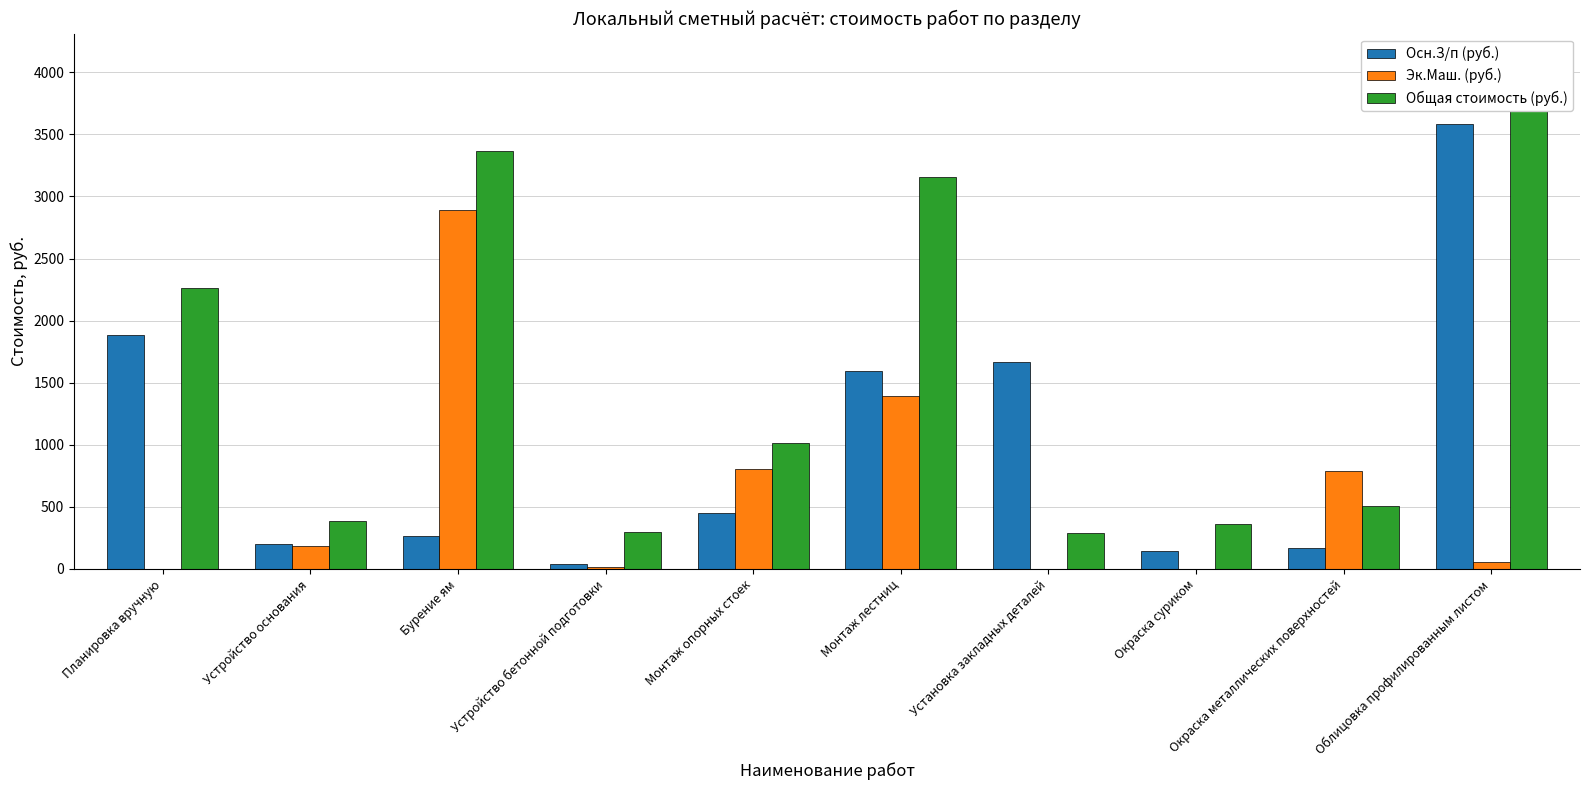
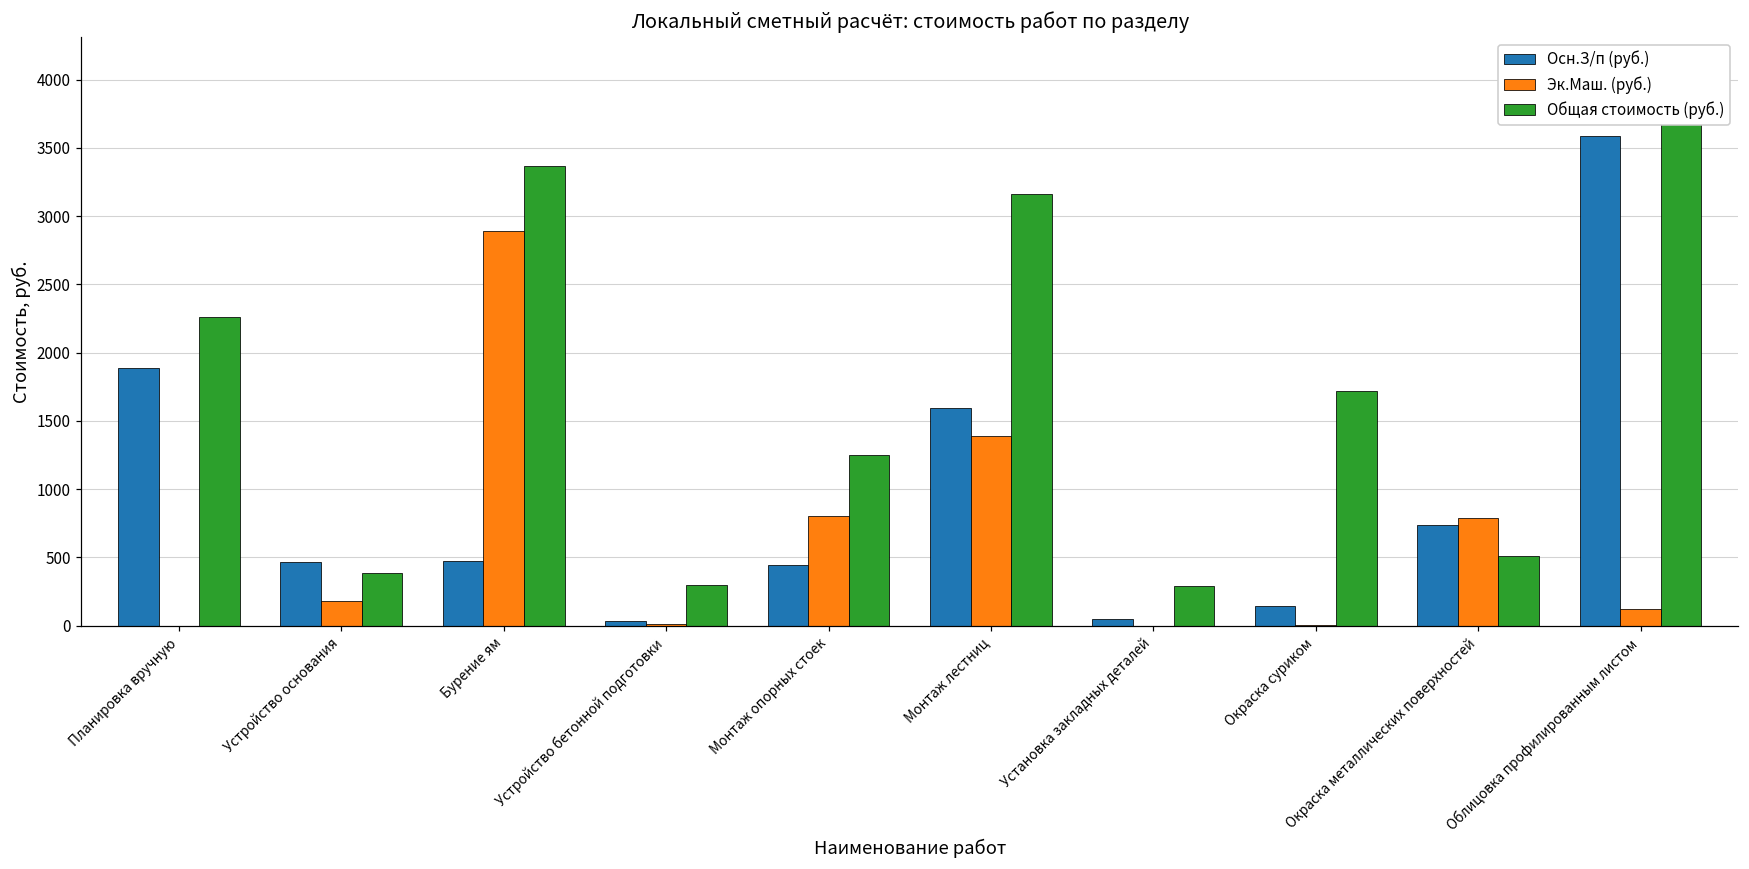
  {
    "Осн.З/п (руб.)": {
      "Планировка вручную": 1890,
-     "Устройство основания": 200,
-     "Бурение ям": 260,
+     "Устройство основания": 470,
+     "Бурение ям": 480,
      "Устройство бетонной подготовки": 40,
      "Монтаж опорных стоек": 450,
      "Монтаж лестниц": 1590,
-     "Установка закладных деталей": 1670,
+     "Установка закладных деталей": 50,
      "Окраска суриком": 140,
-     "Окраска металлических поверхностей": 170,
+     "Окраска металлических поверхностей": 740,
      "Облицовка профилированным листом": 3590
    },
    "Эк.Маш. (руб.)": {
      "Планировка вручную": 0,
      "Устройство основания": 180,
      "Бурение ям": 2890,
      "Монтаж опорных стоек": 800,
      "Монтаж лестниц": 1390,
      "Окраска металлических поверхностей": 790,
-     "Облицовка профилированным листом": 50
+     "Облицовка профилированным листом": 120
    },
    "Общая стоимость (руб.)": {
      "Планировка вручную": 2260,
      "Устройство основания": 390,
      "Бурение ям": 3370,
      "Устройство бетонной подготовки": 300,
-     "Монтаж опорных стоек": 1020,
+     "Монтаж опорных стоек": 1250,
      "Монтаж лестниц": 3160,
      "Установка закладных деталей": 290,
-     "Окраска суриком": 360,
+     "Окраска суриком": 1720,
      "Окраска металлических поверхностей": 510
    }
  }
